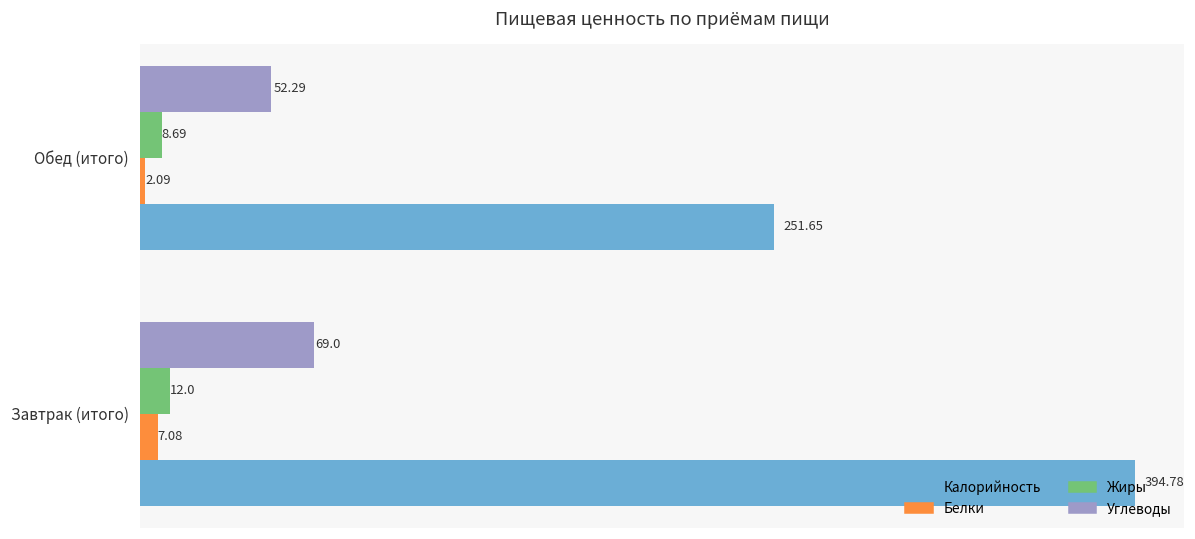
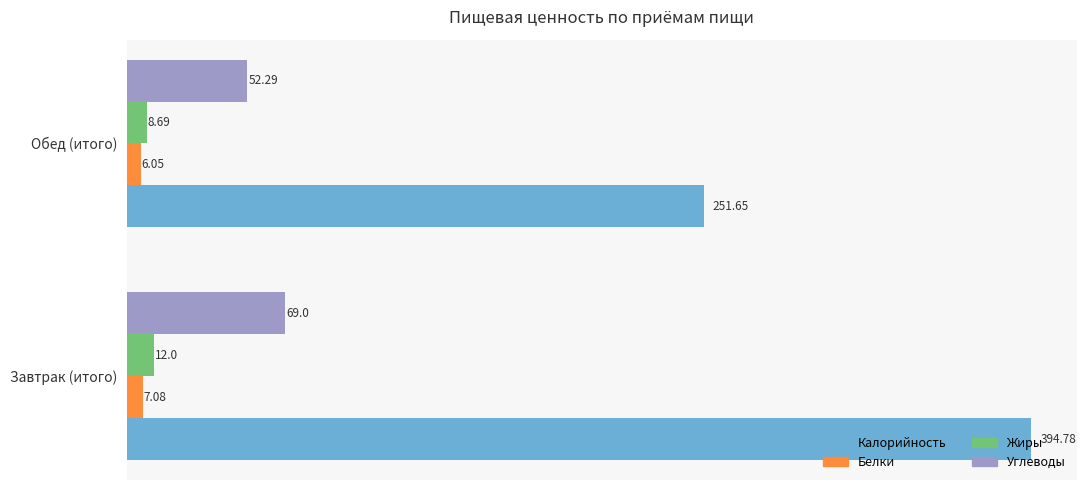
  {
    "Белки": {
-     "Обед (итого)": 2.09,
+     "Обед (итого)": 6.05,
      "Завтрак (итого)": 7.08
    },
    "Жиры": {
      "Обед (итого)": 8.69,
      "Завтрак (итого)": 12.0
    }
  }
